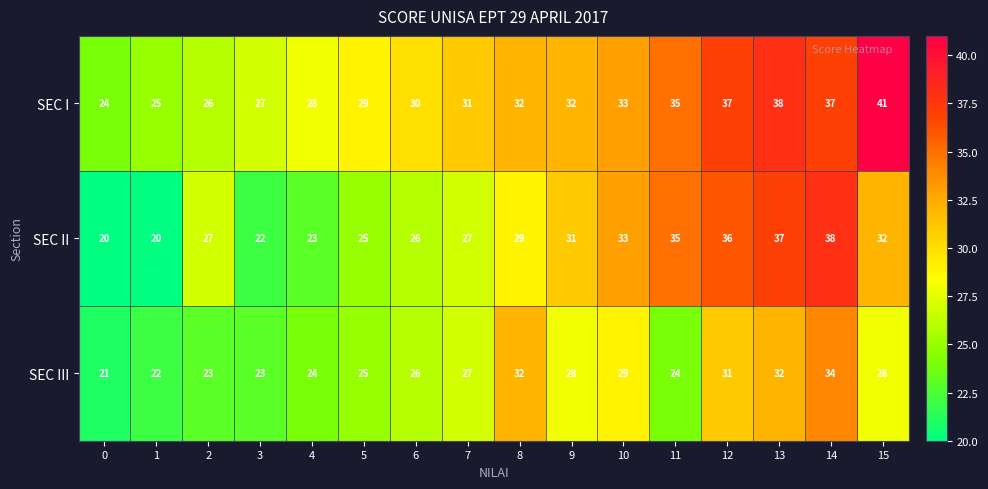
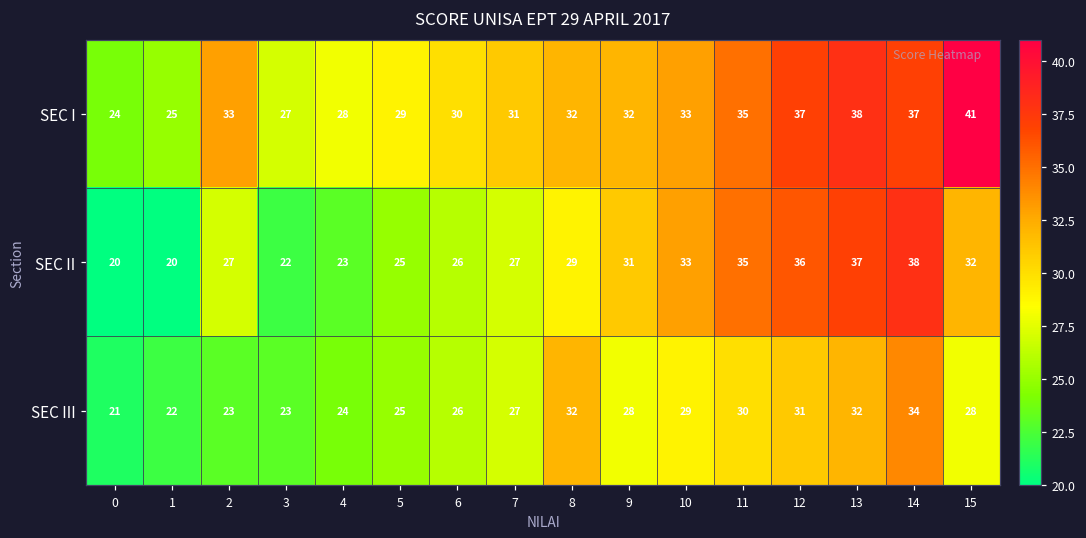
  {
    "SEC I": {
      "0": 24,
      "1": 25,
-     "2": 26,
+     "2": 33,
      "3": 27,
      "4": 28,
      "5": 29,
      "6": 30,
      "7": 31,
      "8": 32,
      "9": 32,
      "10": 33,
      "11": 35,
      "12": 37,
      "13": 38,
      "15": 41
    },
    "SEC II": {
      "0": 20,
      "1": 20,
      "2": 27,
      "3": 22,
      "4": 23,
      "5": 25,
      "6": 26,
      "7": 27,
      "8": 29,
      "9": 31,
      "10": 33,
      "11": 35,
      "12": 36,
      "13": 37,
      "14": 38,
      "15": 32
    },
    "SEC III": {
      "0": 21,
      "1": 22,
      "2": 23,
      "3": 23,
      "4": 24,
      "5": 25,
      "6": 26,
      "7": 27,
      "8": 32,
      "9": 28,
      "10": 29,
-     "11": 24,
+     "11": 30,
      "12": 31,
      "13": 32,
      "14": 34,
      "15": 28
    }
  }
